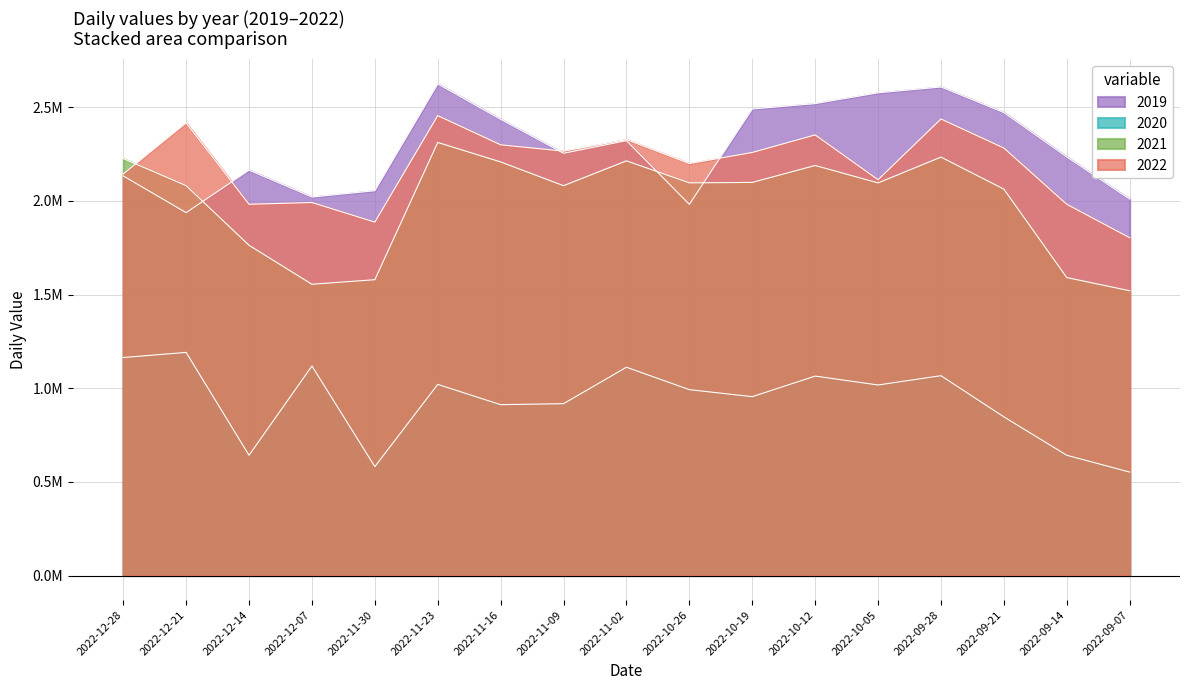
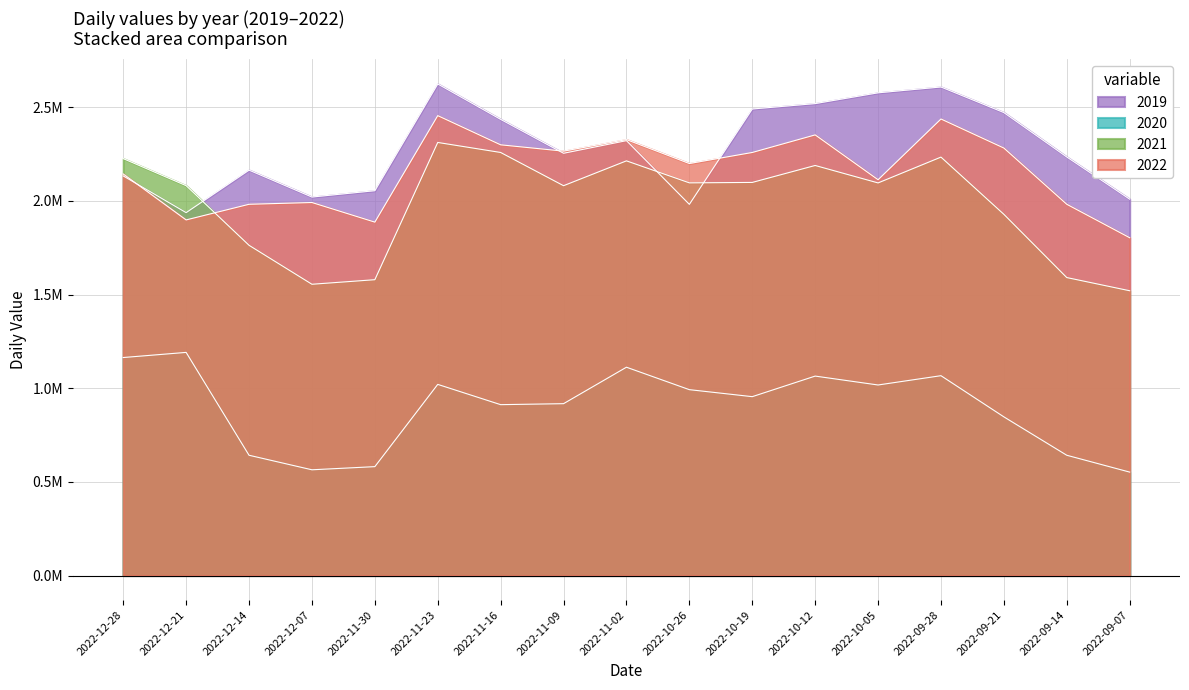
  {
    "2019": {
      "2022-12-21": 1940000,
      "2022-12-14": 2160000,
      "2022-12-07": 2020000,
      "2022-11-30": 2050000,
      "2022-11-23": 2620000,
      "2022-11-16": 2440000,
      "2022-10-26": 1980000,
      "2022-10-19": 2490000,
      "2022-10-12": 2520000,
      "2022-10-05": 2580000,
      "2022-09-28": 2610000,
      "2022-09-21": 2470000,
      "2022-09-14": 2230000,
      "2022-09-07": 2010000
    },
    "2020": {
      "2022-12-28": 1160000,
      "2022-12-21": 1190000,
      "2022-12-14": 640000,
-     "2022-12-07": 1120000,
+     "2022-12-07": 560000,
      "2022-11-30": 580000,
      "2022-11-23": 1020000,
      "2022-11-16": 910000,
      "2022-11-09": 920000,
      "2022-11-02": 1110000,
      "2022-10-26": 990000,
      "2022-10-19": 950000,
      "2022-10-12": 1060000,
      "2022-10-05": 1020000,
      "2022-09-28": 1070000,
      "2022-09-21": 850000,
      "2022-09-14": 640000,
      "2022-09-07": 550000
    },
    "2021": {
      "2022-12-28": 2230000,
      "2022-12-21": 2080000,
      "2022-12-14": 1760000,
      "2022-12-07": 1550000,
      "2022-11-30": 1580000,
      "2022-11-23": 2310000,
-     "2022-11-16": 2210000,
+     "2022-11-16": 2260000,
      "2022-11-09": 2080000,
      "2022-11-02": 2210000,
      "2022-10-26": 2100000,
      "2022-10-19": 2100000,
      "2022-10-12": 2190000,
      "2022-10-05": 2100000,
      "2022-09-28": 2230000,
-     "2022-09-21": 2060000,
+     "2022-09-21": 1930000,
      "2022-09-14": 1590000,
      "2022-09-07": 1520000
    },
    "2022": {
-     "2022-12-21": 2420000,
+     "2022-12-21": 1900000,
      "2022-12-14": 1980000,
      "2022-12-07": 1990000,
      "2022-11-30": 1890000,
      "2022-11-23": 2460000,
      "2022-11-16": 2300000,
      "2022-10-26": 2200000,
      "2022-10-19": 2260000,
      "2022-10-12": 2350000,
      "2022-10-05": 2110000,
      "2022-09-28": 2440000,
      "2022-09-21": 2280000,
      "2022-09-14": 1980000,
      "2022-09-07": 1800000
    }
  }
